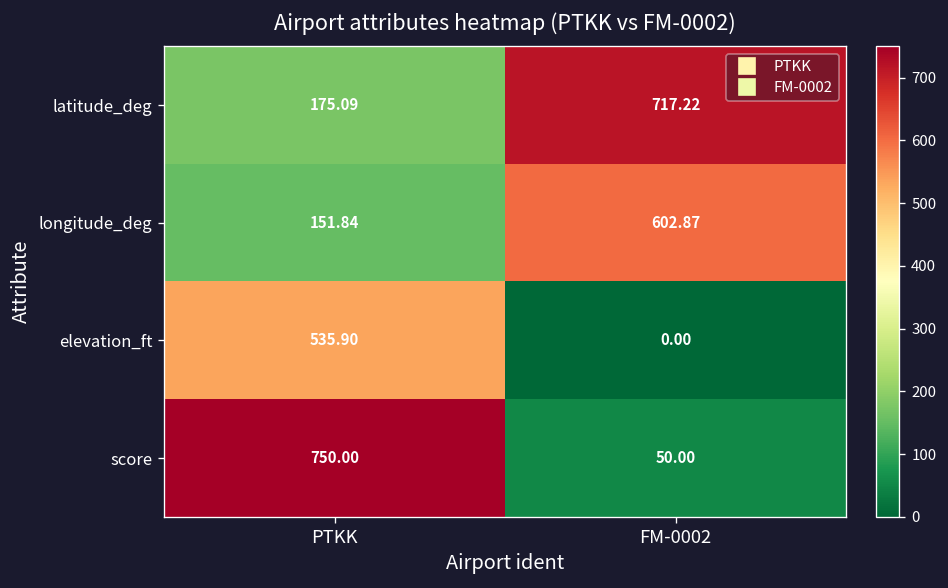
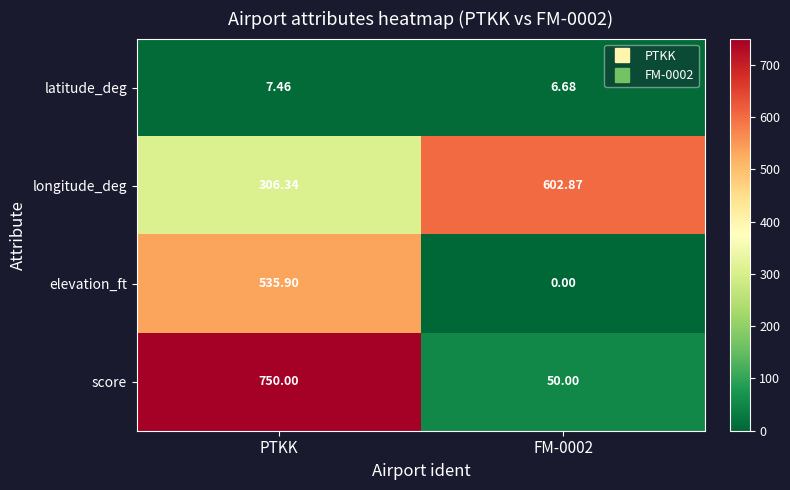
  {
    "latitude_deg": {
-     "PTKK": 175.09,
-     "FM-0002": 717.22
+     "PTKK": 7.46,
+     "FM-0002": 6.68
    },
    "longitude_deg": {
-     "PTKK": 151.84,
+     "PTKK": 306.34,
      "FM-0002": 602.87
    },
    "elevation_ft": {
      "PTKK": 535.90,
      "FM-0002": 0.00
    },
    "score": {
      "PTKK": 750.00,
      "FM-0002": 50.00
    }
  }
